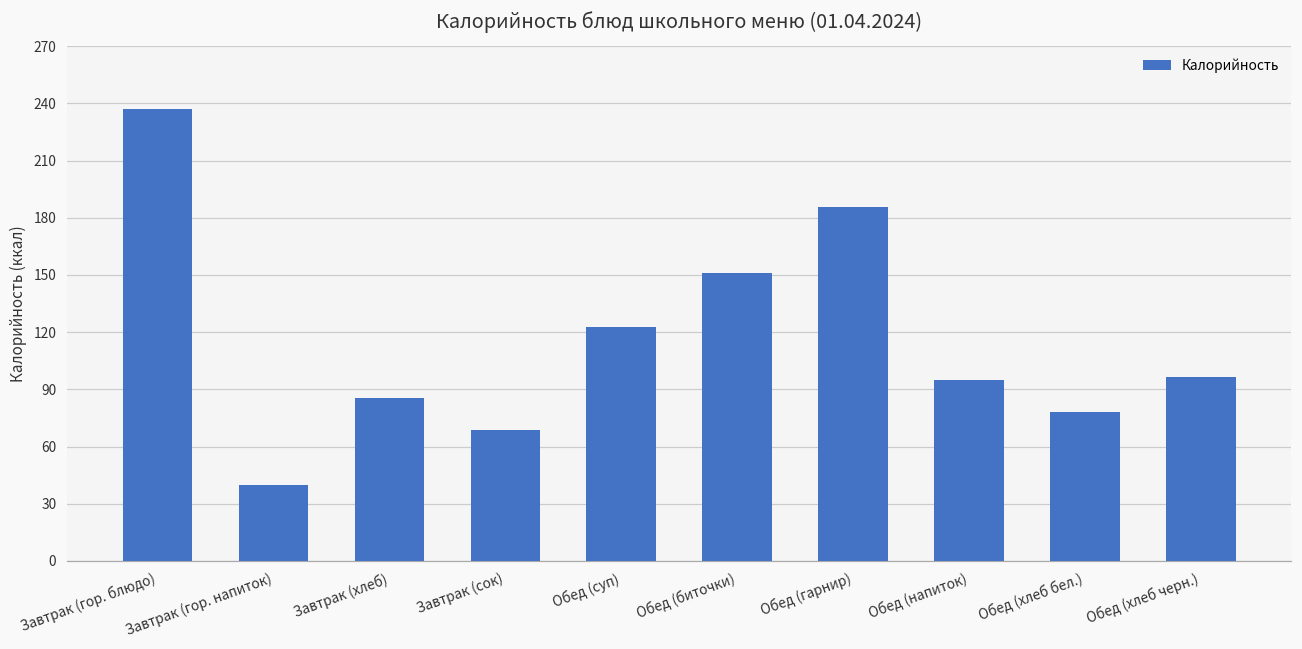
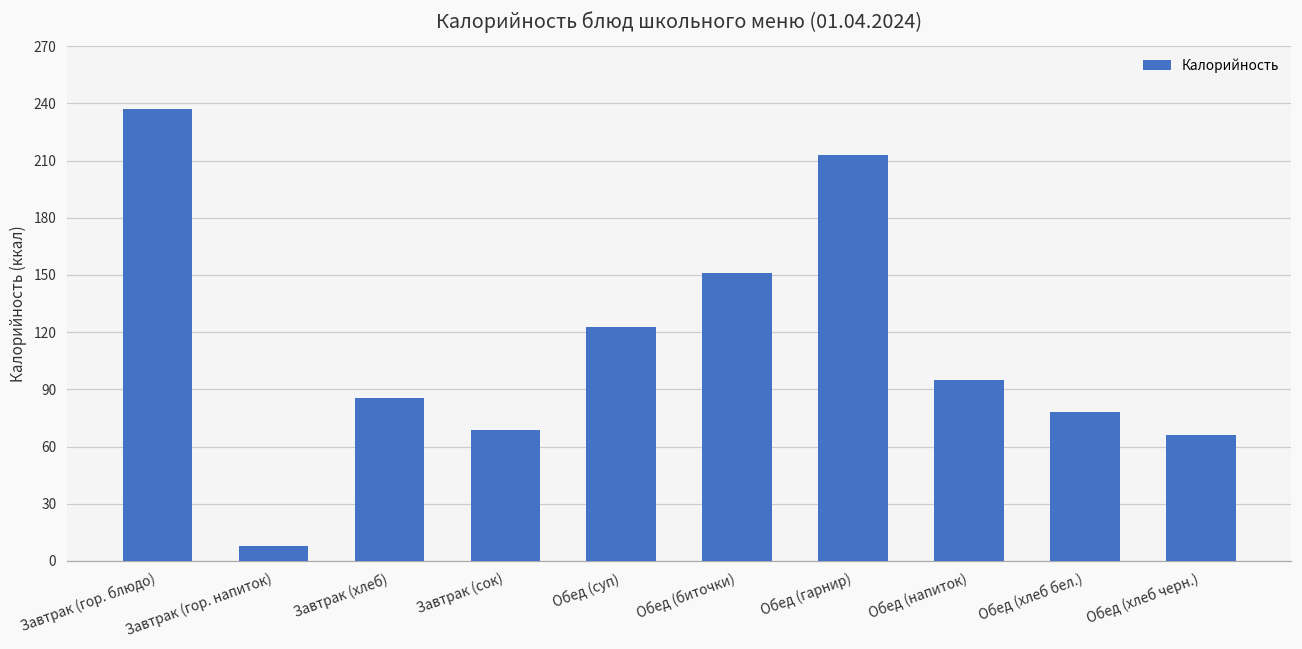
  {
    "Завтрак (гор. блюдо)": 237,
-   "Завтрак (гор. напиток)": 40,
+   "Завтрак (гор. напиток)": 8,
    "Завтрак (хлеб)": 85,
    "Завтрак (сок)": 69,
    "Обед (суп)": 123,
    "Обед (биточки)": 151,
-   "Обед (гарнир)": 185,
+   "Обед (гарнир)": 213,
    "Обед (напиток)": 95,
    "Обед (хлеб бел.)": 78,
-   "Обед (хлеб черн.)": 96
+   "Обед (хлеб черн.)": 66
  }
